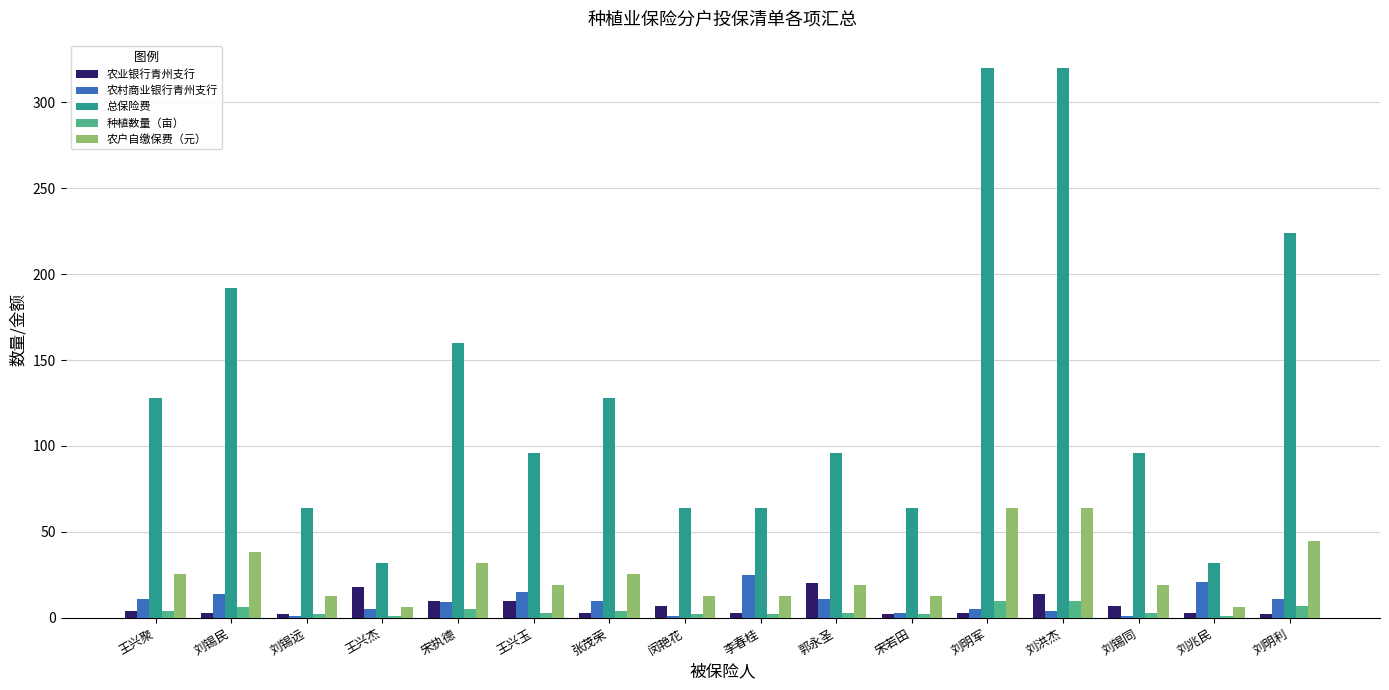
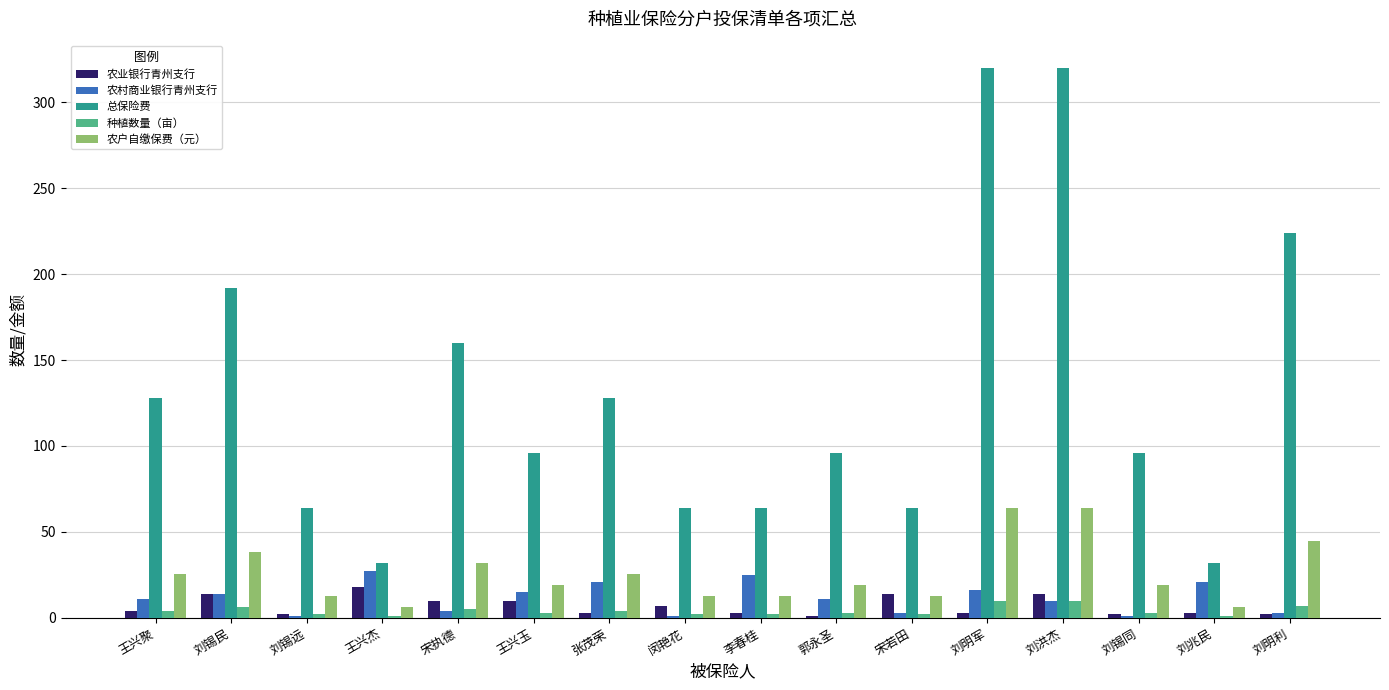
  {
    "农业银行青州支行": {
      "王兴聚": 4,
-     "刘锡民": 3,
+     "刘锡民": 14,
      "刘锡远": 2,
      "王兴杰": 18,
      "宋执德": 10,
      "王兴玉": 10,
      "张茂荣": 3,
      "闵艳花": 7,
      "李春桂": 3,
-     "郭永圣": 20,
-     "宋若田": 2,
+     "郭永圣": 1,
+     "宋若田": 14,
      "刘明军": 3,
      "刘洪杰": 14,
-     "刘锡同": 7,
+     "刘锡同": 2,
      "刘兆民": 3,
      "刘明利": 2
    },
    "农村商业银行青州支行": {
      "王兴聚": 11,
      "刘锡民": 14,
-     "王兴杰": 5,
-     "宋执德": 9,
+     "王兴杰": 27,
+     "宋执德": 4,
      "王兴玉": 15,
-     "张茂荣": 10,
+     "张茂荣": 21,
      "李春桂": 25,
      "郭永圣": 11,
      "宋若田": 3,
-     "刘明军": 5,
-     "刘洪杰": 4,
+     "刘明军": 16,
+     "刘洪杰": 10,
      "刘兆民": 21,
-     "刘明利": 11
+     "刘明利": 3
    },
    "农户自缴保费（元）": {
      "王兴聚": 26,
      "刘锡民": 38,
      "刘锡远": 13,
      "王兴杰": 6,
      "宋执德": 32,
      "王兴玉": 19,
      "张茂荣": 26,
      "闵艳花": 13,
      "李春桂": 13,
      "郭永圣": 19,
      "宋若田": 13,
      "刘明军": 64,
      "刘洪杰": 64,
      "刘锡同": 19,
      "刘兆民": 6,
      "刘明利": 45
    }
  }
